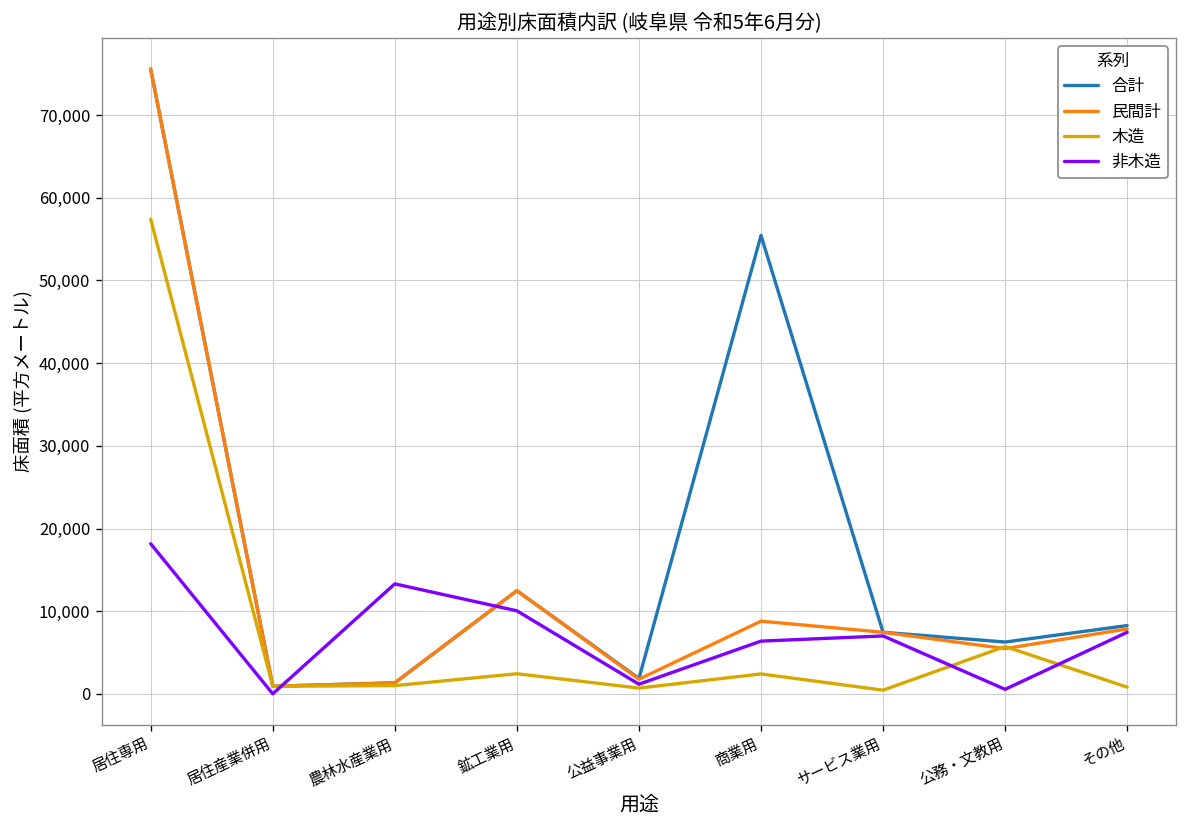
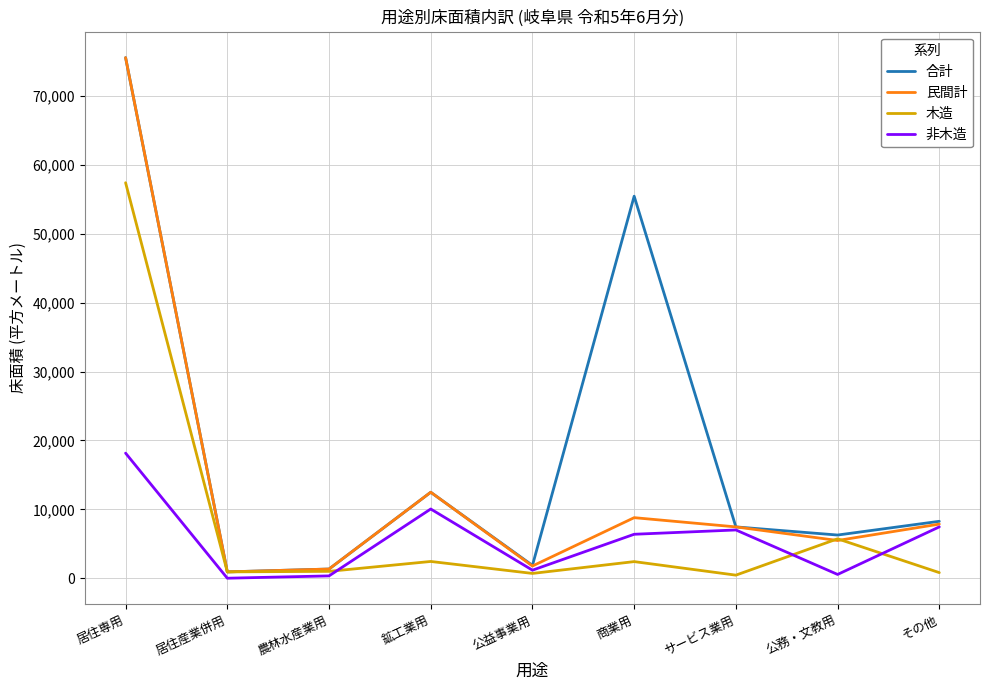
  {
    "合計": {
      "商業用": "55,000",
      "公務・文教用": "6,000",
      "その他": "8,000"
    },
    "非木造": {
      "居住専用": "18,000",
      "居住産業併用": "0",
-     "農林水産業用": "13,000",
+     "農林水産業用": "0",
      "鉱工業用": "10,000",
      "公益事業用": "1,000",
      "商業用": "6,000",
      "サービス業用": "7,000",
      "公務・文教用": "1,000",
      "その他": "7,000"
    }
  }
